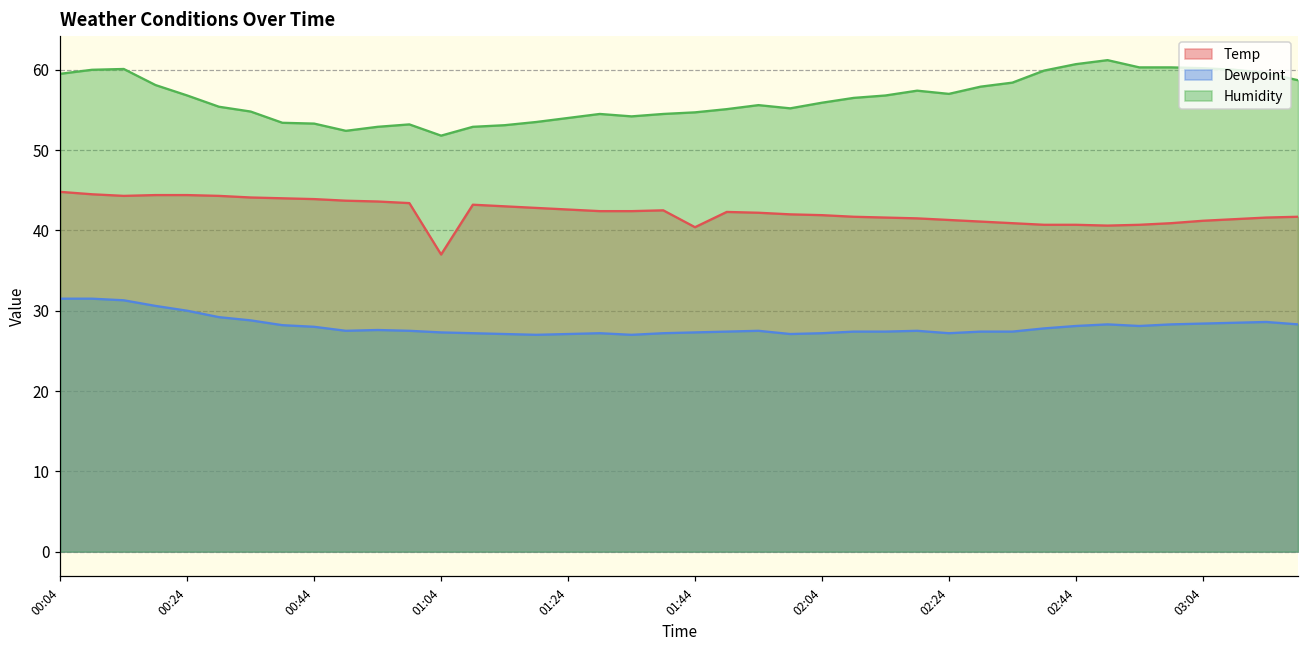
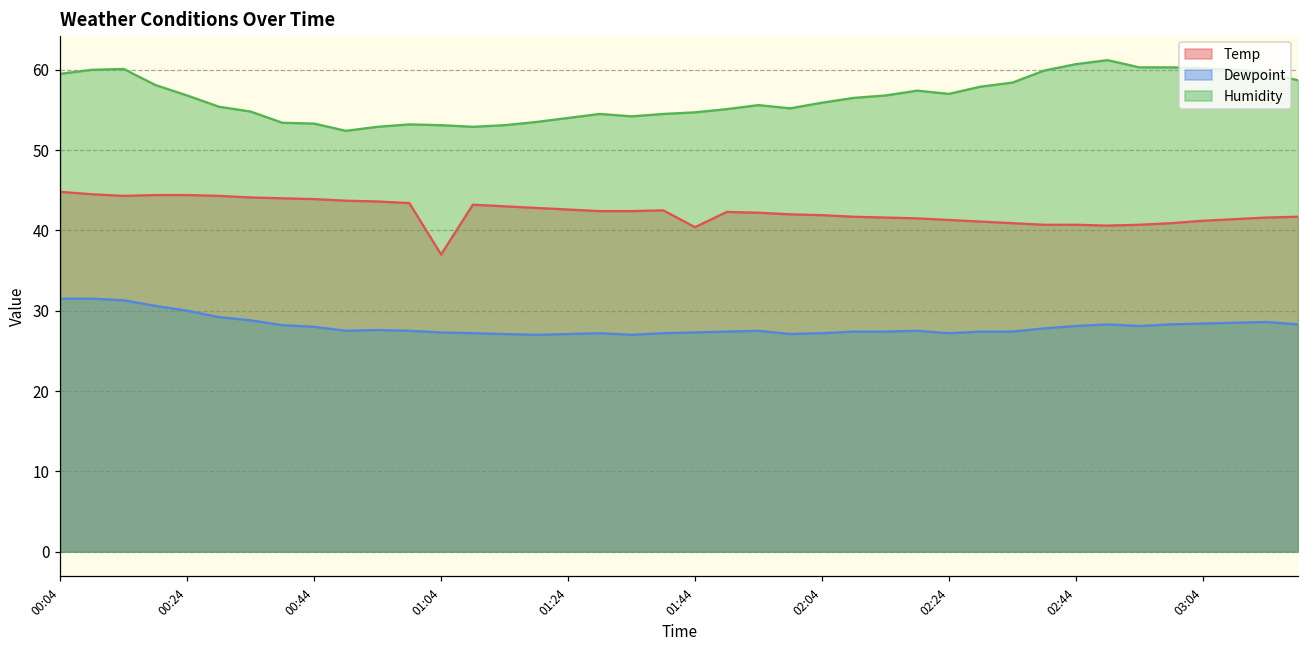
  {
    "Temp": {
      "00:04": 45,
      "00:24": 44,
      "00:44": 44,
      "01:04": 37,
      "01:24": 43,
      "01:44": 40,
      "02:04": 42,
      "02:24": 41,
      "02:44": 41,
      "03:04": 41
    },
    "Dewpoint": {
      "00:04": 32,
      "00:24": 30,
      "00:44": 28,
      "01:04": 27,
      "01:24": 27,
      "01:44": 27,
      "02:04": 27,
      "02:24": 27,
      "02:44": 28,
      "03:04": 28
    },
    "Humidity": {
      "00:04": 60,
      "00:24": 57,
      "00:44": 53,
-     "01:04": 52,
+     "01:04": 53,
      "01:24": 54,
      "01:44": 55,
      "02:04": 56,
      "02:24": 57,
      "02:44": 61
    }
  }
